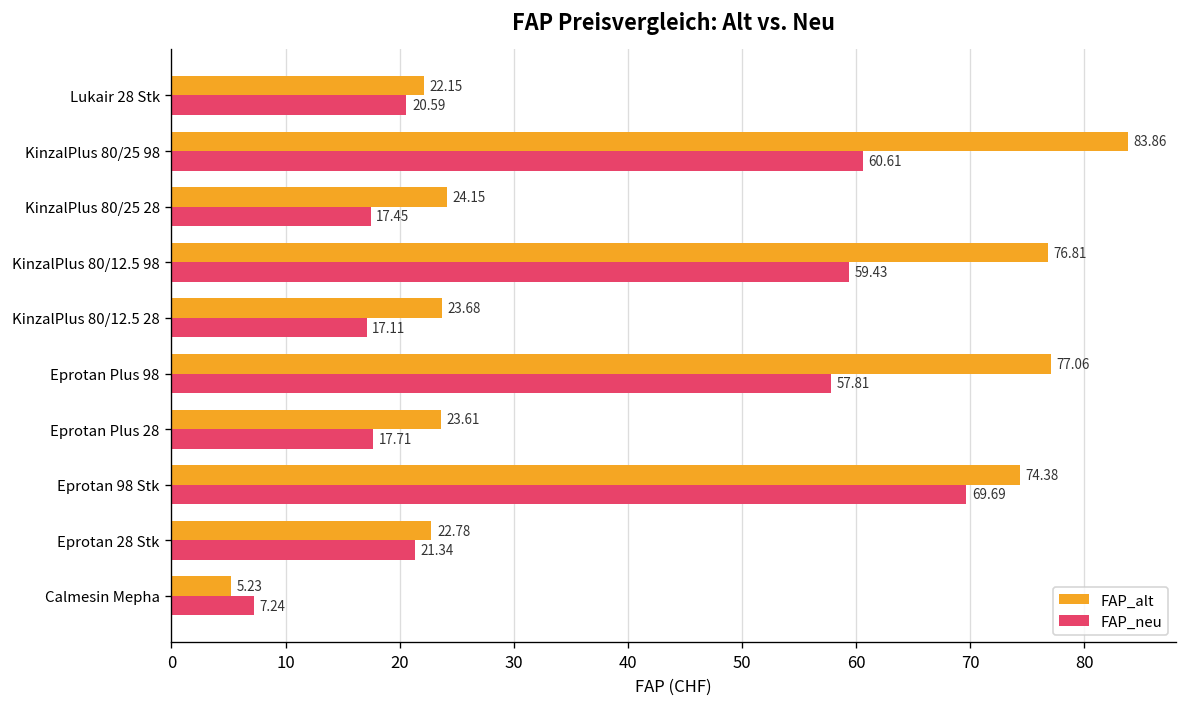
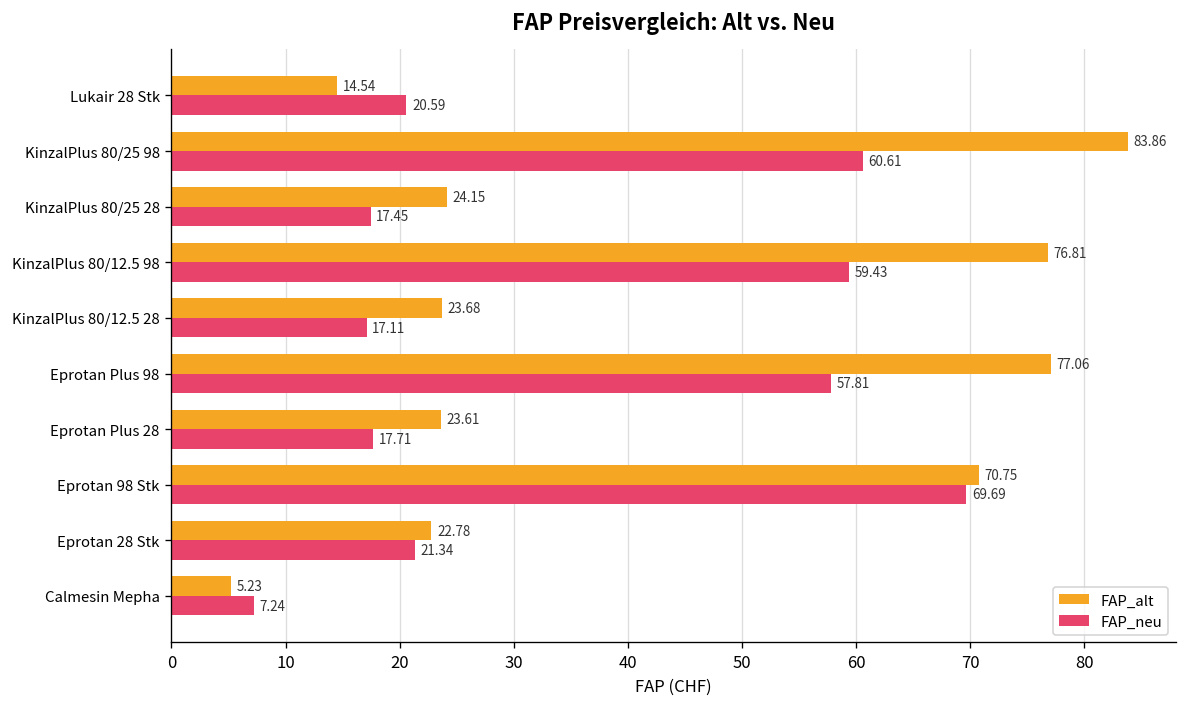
  {
    "FAP_alt": {
-     "Lukair 28 Stk": 22.15,
+     "Lukair 28 Stk": 14.54,
      "KinzalPlus 80/25 98": 83.86,
      "KinzalPlus 80/25 28": 24.15,
      "KinzalPlus 80/12.5 98": 76.81,
      "KinzalPlus 80/12.5 28": 23.68,
      "Eprotan Plus 98": 77.06,
      "Eprotan Plus 28": 23.61,
-     "Eprotan 98 Stk": 74.38,
+     "Eprotan 98 Stk": 70.75,
      "Eprotan 28 Stk": 22.78,
      "Calmesin Mepha": 5.23
    },
    "FAP_neu": {
      "Lukair 28 Stk": 20.59,
      "KinzalPlus 80/25 98": 60.61,
      "KinzalPlus 80/25 28": 17.45,
      "KinzalPlus 80/12.5 98": 59.43,
      "KinzalPlus 80/12.5 28": 17.11,
      "Eprotan Plus 98": 57.81,
      "Eprotan Plus 28": 17.71,
      "Eprotan 98 Stk": 69.69,
      "Eprotan 28 Stk": 21.34,
      "Calmesin Mepha": 7.24
    }
  }
